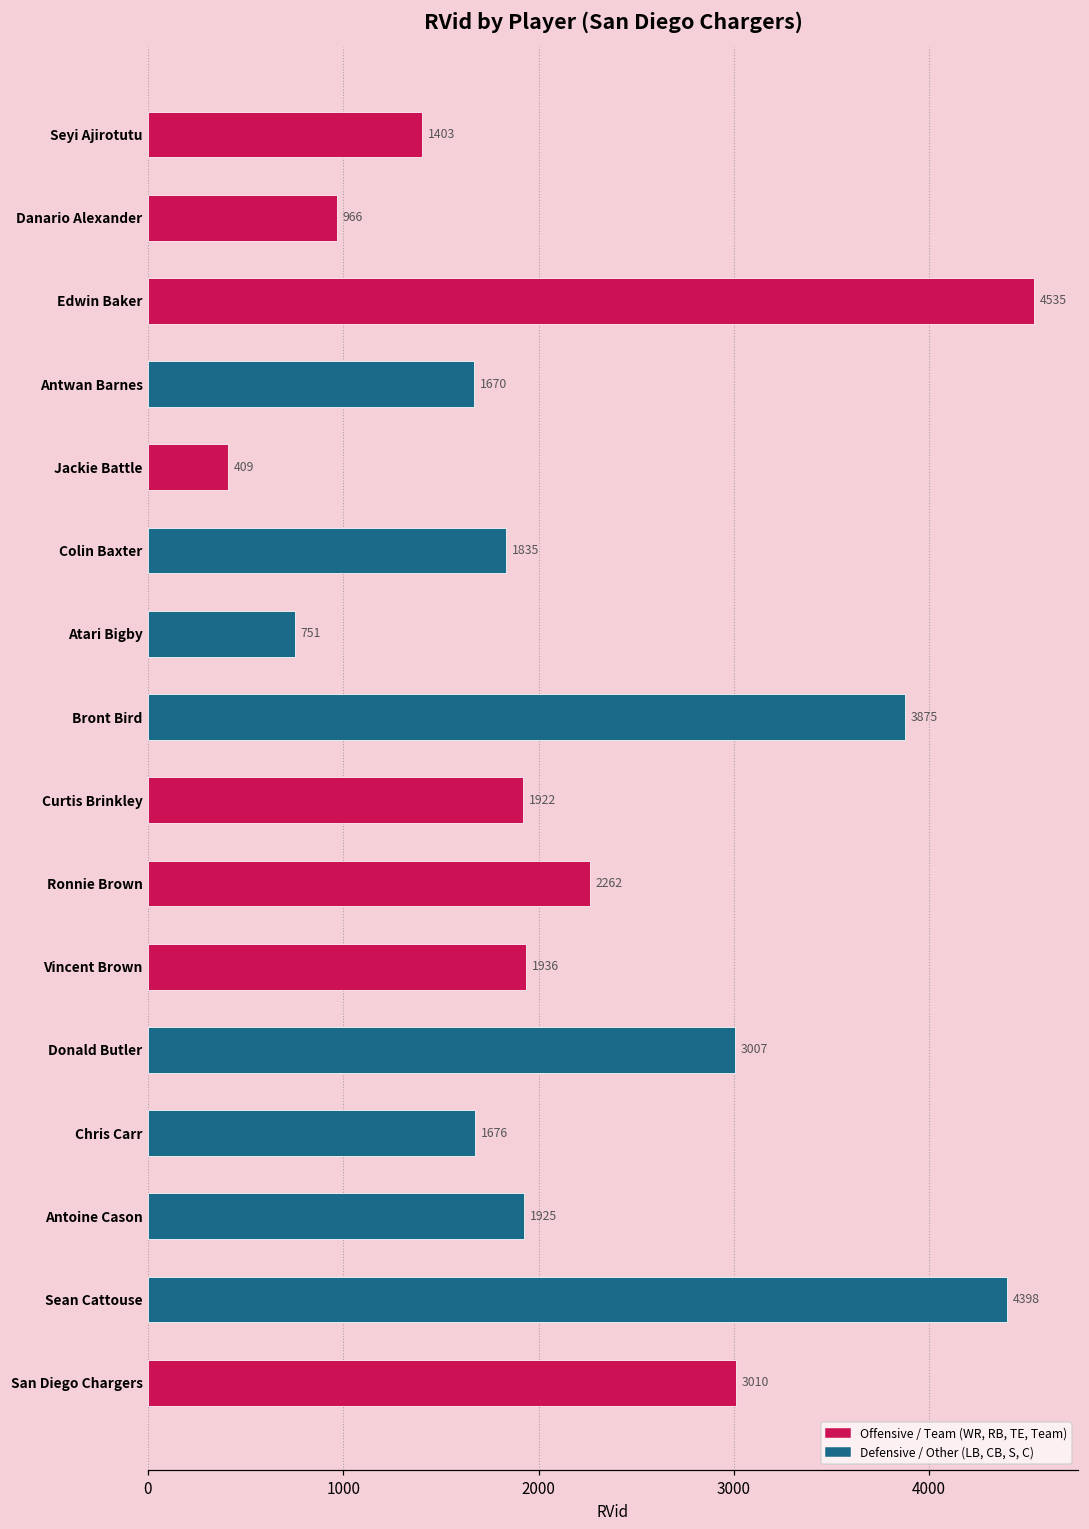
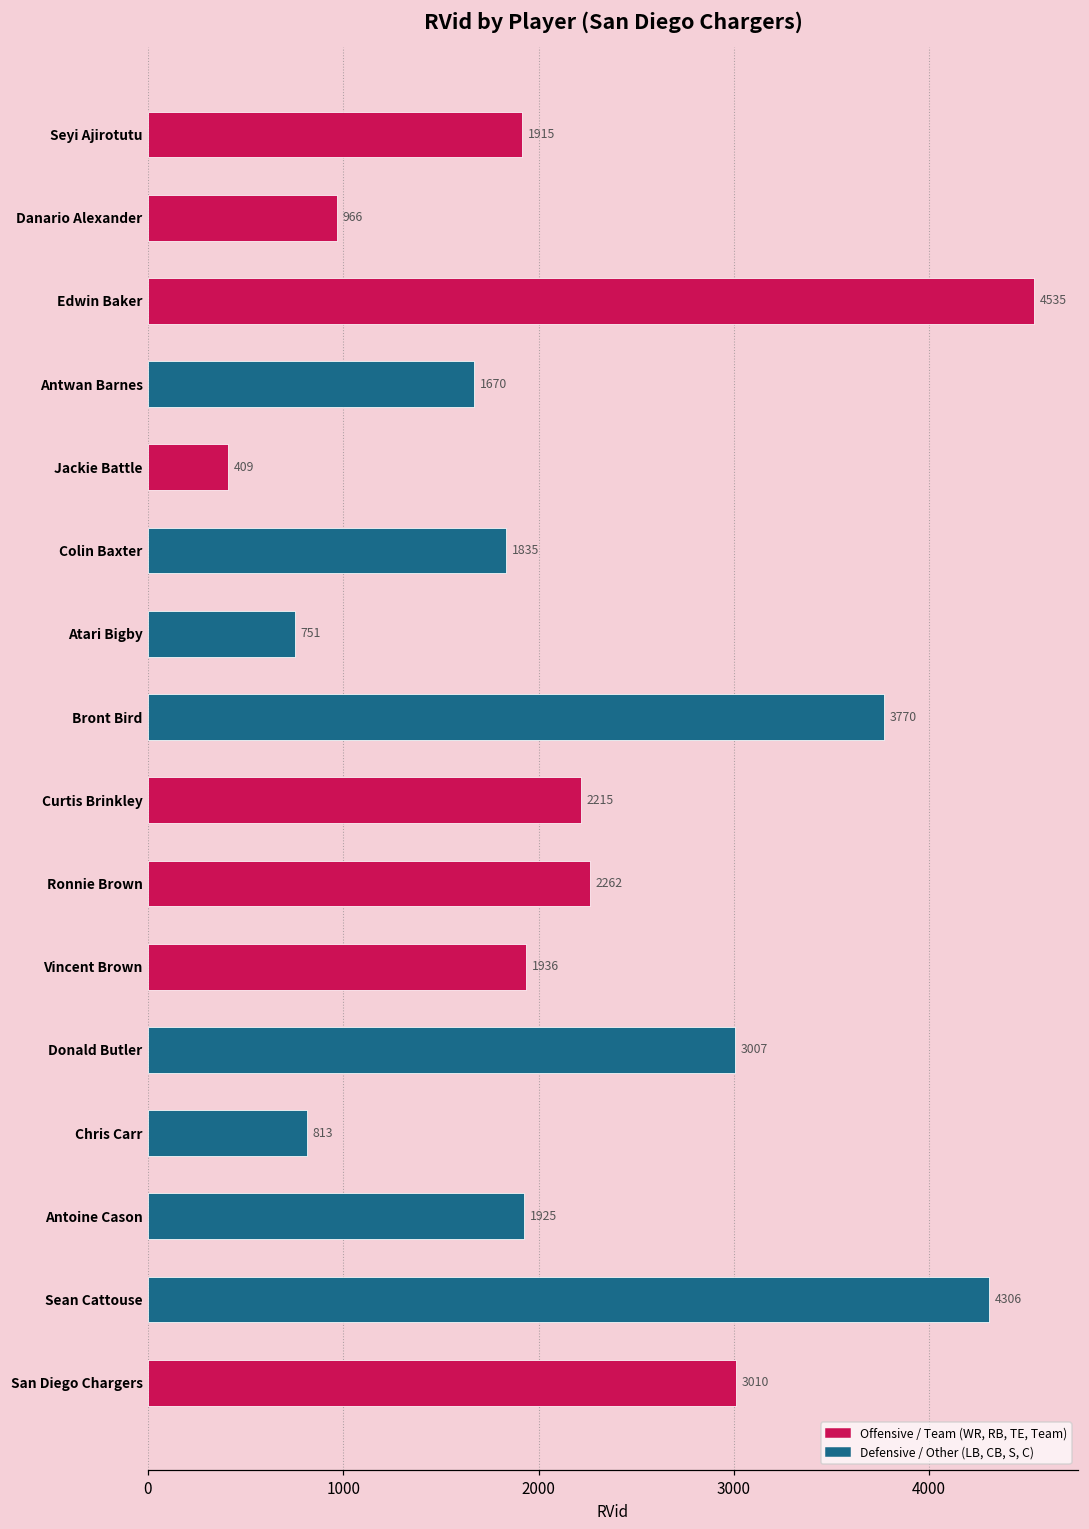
  {
-   "Seyi Ajirotutu": 1403,
+   "Seyi Ajirotutu": 1915,
    "Danario Alexander": 966,
    "Edwin Baker": 4535,
    "Antwan Barnes": 1670,
    "Jackie Battle": 409,
    "Colin Baxter": 1835,
    "Atari Bigby": 751,
-   "Bront Bird": 3875,
-   "Curtis Brinkley": 1922,
+   "Bront Bird": 3770,
+   "Curtis Brinkley": 2215,
    "Ronnie Brown": 2262,
    "Vincent Brown": 1936,
    "Donald Butler": 3007,
-   "Chris Carr": 1676,
+   "Chris Carr": 813,
    "Antoine Cason": 1925,
-   "Sean Cattouse": 4398,
+   "Sean Cattouse": 4306,
    "San Diego Chargers": 3010
  }
